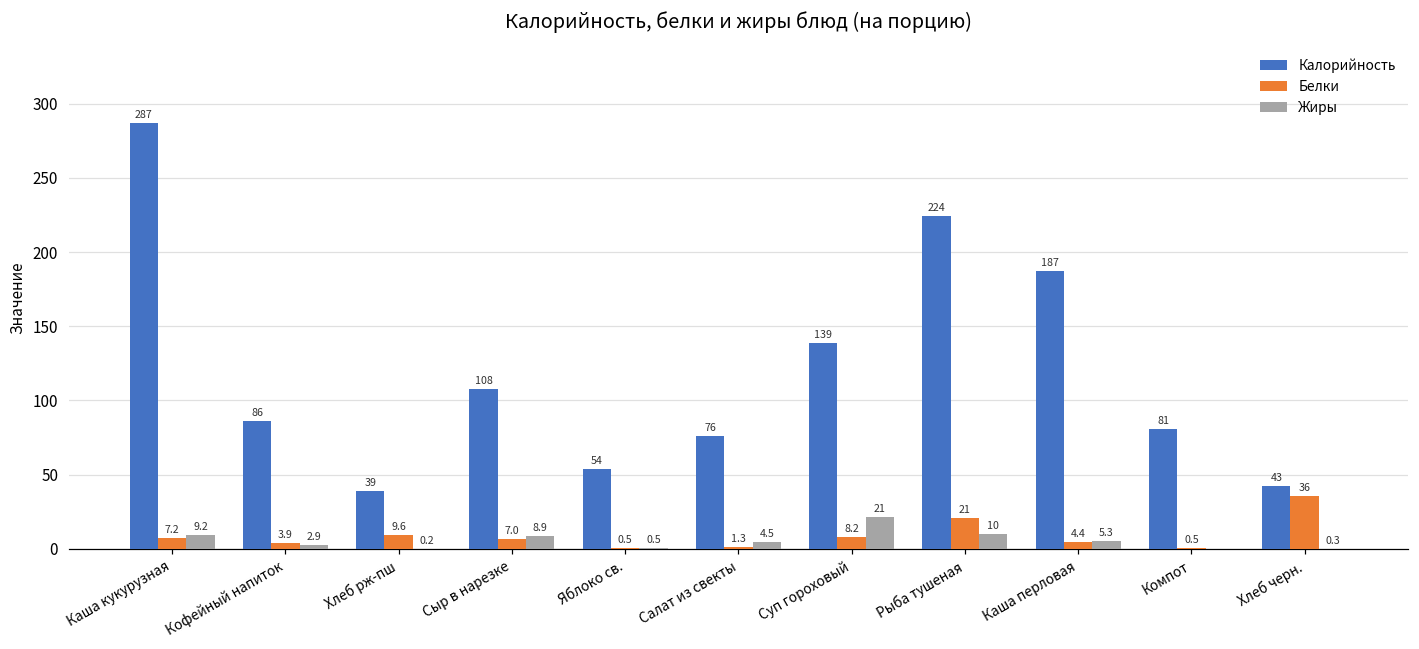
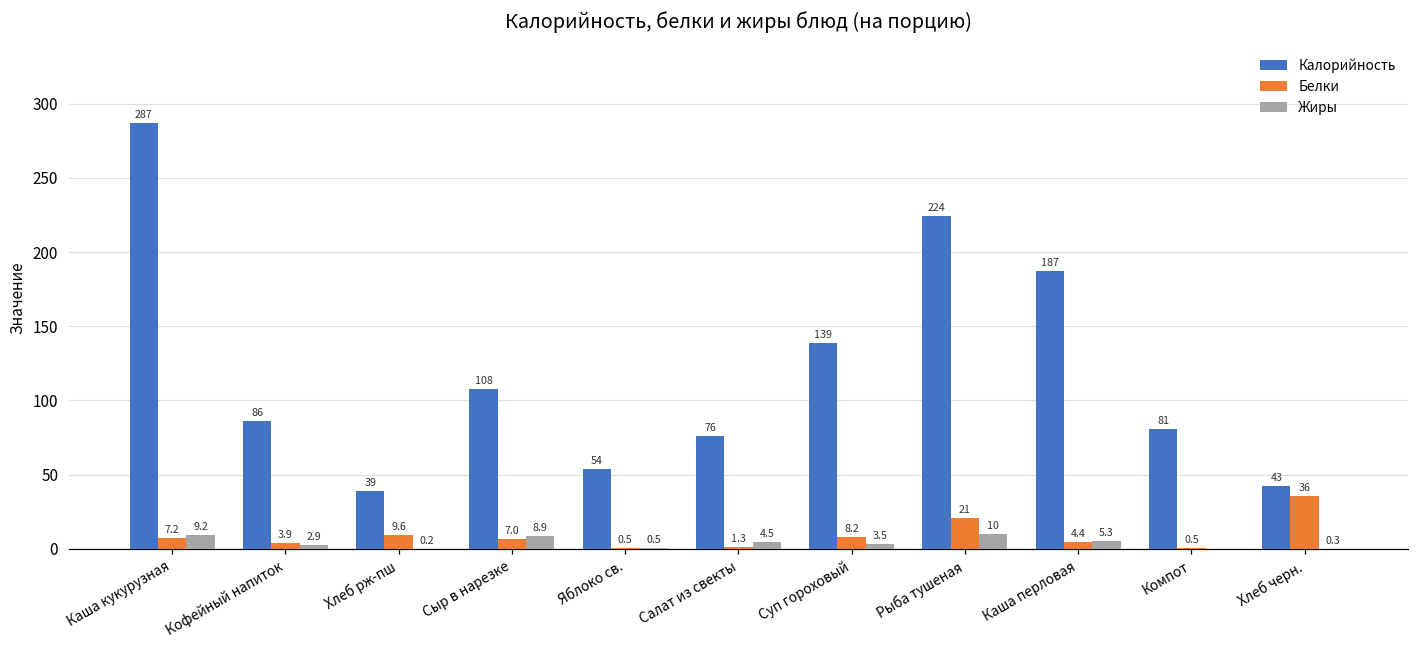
  {
    "Калорийность": {
      "Каша кукурузная": 287,
      "Кофейный напиток": 86,
      "Хлеб рж-пш": 39,
      "Сыр в нарезке": 108,
      "Яблоко св.": 54,
      "Салат из свекты": 76,
      "Суп гороховый": 139,
      "Рыба тушеная": 224,
      "Каша перловая": 187,
      "Компот": 81,
      "Хлеб черн.": 43
    },
    "Белки": {
      "Каша кукурузная": 7.2,
      "Кофейный напиток": 3.9,
      "Хлеб рж-пш": 9.6,
      "Сыр в нарезке": 7.0,
      "Яблоко св.": 0.5,
      "Салат из свекты": 1.3,
      "Суп гороховый": 8.2,
      "Рыба тушеная": 21,
      "Каша перловая": 4.4,
      "Компот": 0.5,
      "Хлеб черн.": 36
    },
    "Жиры": {
      "Каша кукурузная": 9.2,
      "Кофейный напиток": 2.9,
      "Хлеб рж-пш": 0.2,
      "Сыр в нарезке": 8.9,
      "Яблоко св.": 0.5,
      "Салат из свекты": 4.5,
-     "Суп гороховый": 21,
+     "Суп гороховый": 3.5,
      "Рыба тушеная": 10,
      "Каша перловая": 5.3,
      "Хлеб черн.": 0.3
    }
  }
